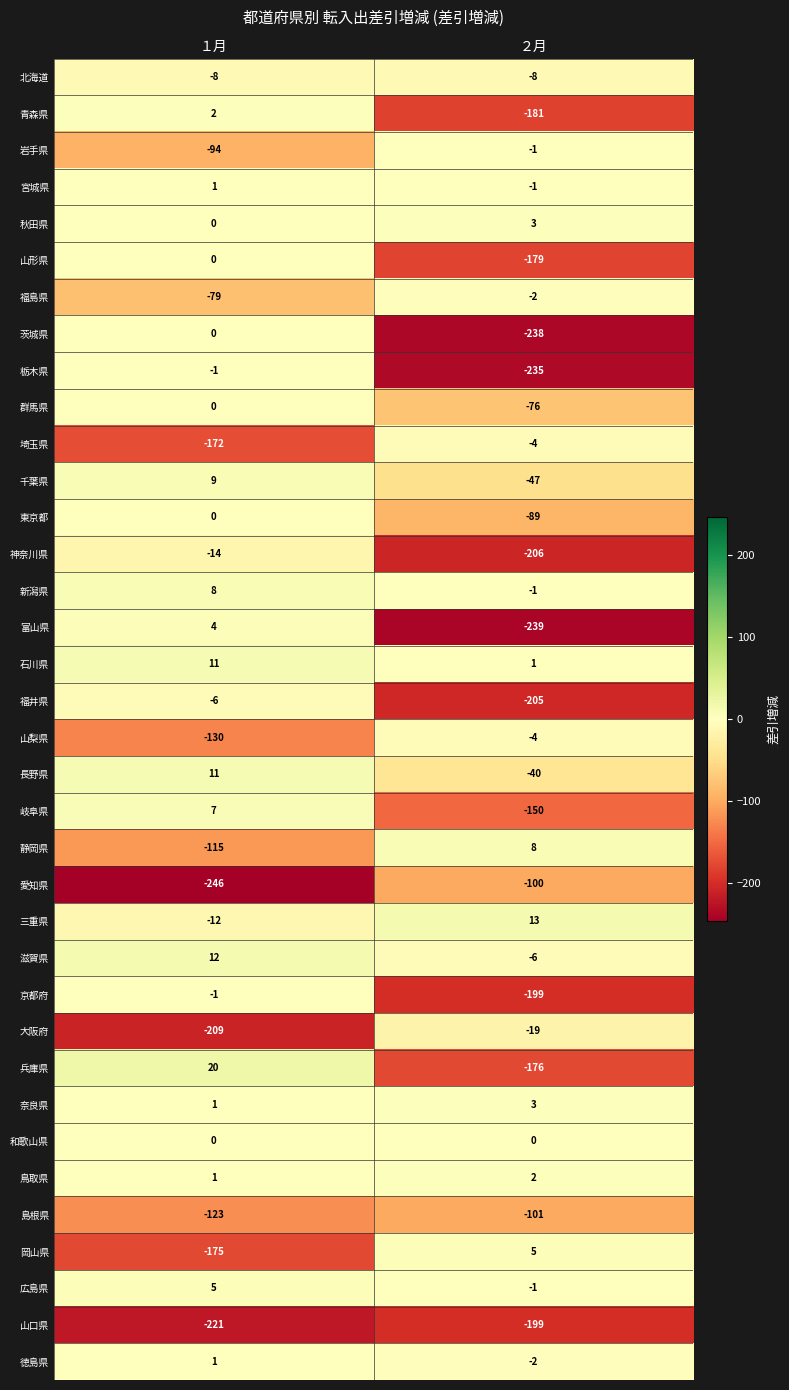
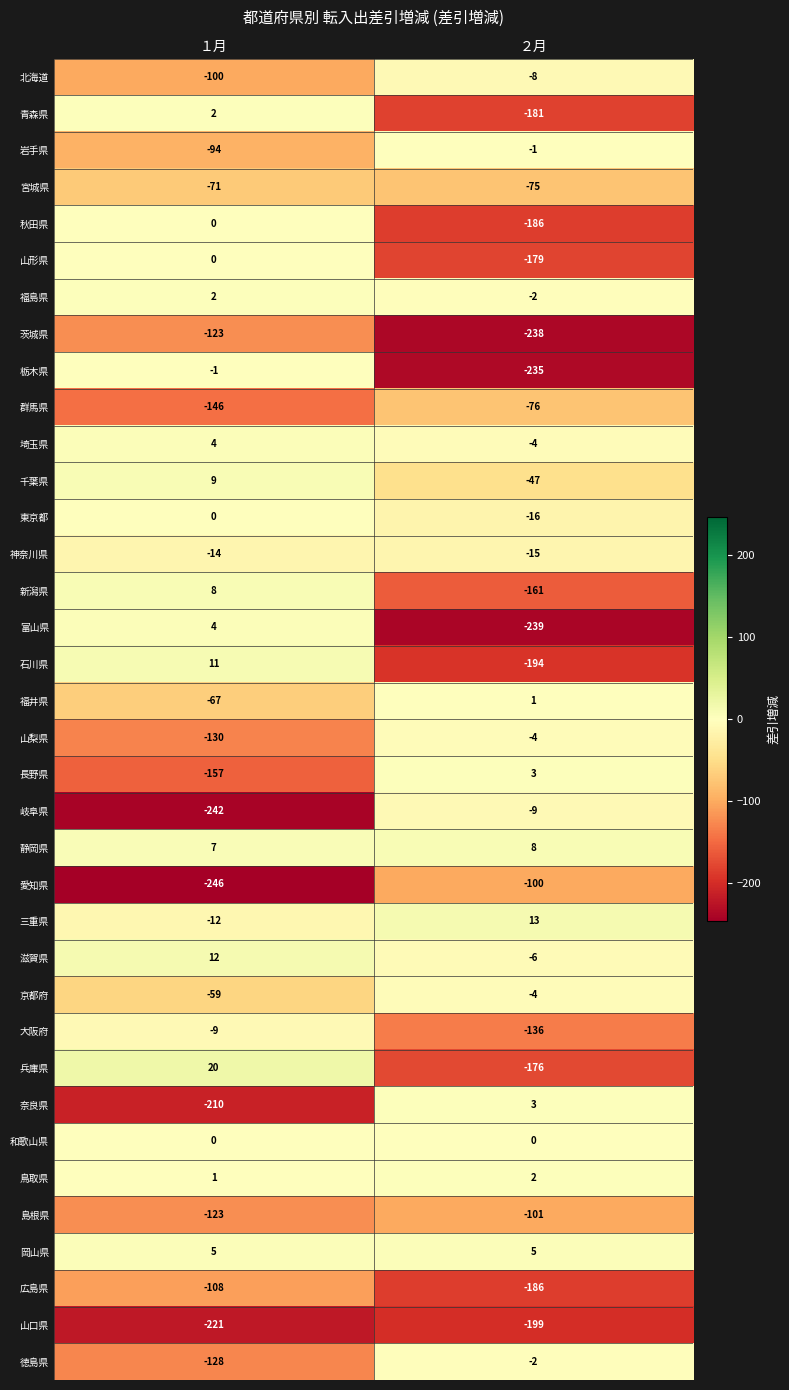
  {
    "北海道": {
-     "１月": -8,
+     "１月": -100,
      "２月": -8
    },
    "青森県": {
      "１月": 2,
      "２月": -181
    },
    "岩手県": {
      "１月": -94,
      "２月": -1
    },
    "宮城県": {
-     "１月": 1,
-     "２月": -1
+     "１月": -71,
+     "２月": -75
    },
    "秋田県": {
      "１月": 0,
-     "２月": 3
+     "２月": -186
    },
    "山形県": {
      "１月": 0,
      "２月": -179
    },
    "福島県": {
-     "１月": -79,
+     "１月": 2,
      "２月": -2
    },
    "茨城県": {
-     "１月": 0,
+     "１月": -123,
      "２月": -238
    },
    "栃木県": {
      "１月": -1,
      "２月": -235
    },
    "群馬県": {
-     "１月": 0,
+     "１月": -146,
      "２月": -76
    },
    "埼玉県": {
-     "１月": -172,
+     "１月": 4,
      "２月": -4
    },
    "千葉県": {
      "１月": 9,
      "２月": -47
    },
    "東京都": {
      "１月": 0,
-     "２月": -89
+     "２月": -16
    },
    "神奈川県": {
      "１月": -14,
-     "２月": -206
+     "２月": -15
    },
    "新潟県": {
      "１月": 8,
-     "２月": -1
+     "２月": -161
    },
    "富山県": {
      "１月": 4,
      "２月": -239
    },
    "石川県": {
      "１月": 11,
-     "２月": 1
+     "２月": -194
    },
    "福井県": {
-     "１月": -6,
-     "２月": -205
+     "１月": -67,
+     "２月": 1
    },
    "山梨県": {
      "１月": -130,
      "２月": -4
    },
    "長野県": {
-     "１月": 11,
-     "２月": -40
+     "１月": -157,
+     "２月": 3
    },
    "岐阜県": {
-     "１月": 7,
-     "２月": -150
+     "１月": -242,
+     "２月": -9
    },
    "静岡県": {
-     "１月": -115,
+     "１月": 7,
      "２月": 8
    },
    "愛知県": {
      "１月": -246,
      "２月": -100
    },
    "三重県": {
      "１月": -12,
      "２月": 13
    },
    "滋賀県": {
      "１月": 12,
      "２月": -6
    },
    "京都府": {
-     "１月": -1,
-     "２月": -199
+     "１月": -59,
+     "２月": -4
    },
    "大阪府": {
-     "１月": -209,
-     "２月": -19
+     "１月": -9,
+     "２月": -136
    },
    "兵庫県": {
      "１月": 20,
      "２月": -176
    },
    "奈良県": {
-     "１月": 1,
+     "１月": -210,
      "２月": 3
    },
    "和歌山県": {
      "１月": 0,
      "２月": 0
    },
    "鳥取県": {
      "１月": 1,
      "２月": 2
    },
    "島根県": {
      "１月": -123,
      "２月": -101
    },
    "岡山県": {
-     "１月": -175,
+     "１月": 5,
      "２月": 5
    },
    "広島県": {
-     "１月": 5,
-     "２月": -1
+     "１月": -108,
+     "２月": -186
    },
    "山口県": {
      "１月": -221,
      "２月": -199
    },
    "徳島県": {
-     "１月": 1,
+     "１月": -128,
      "２月": -2
    }
  }
